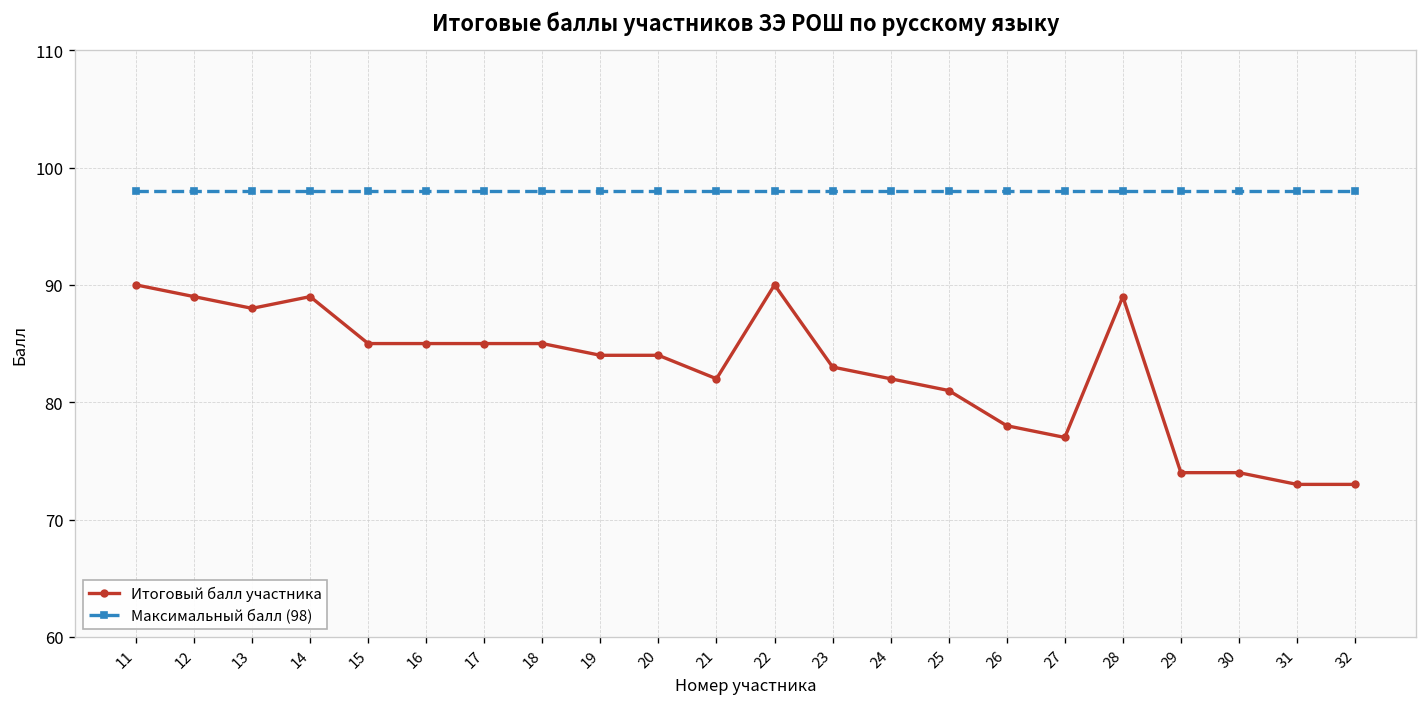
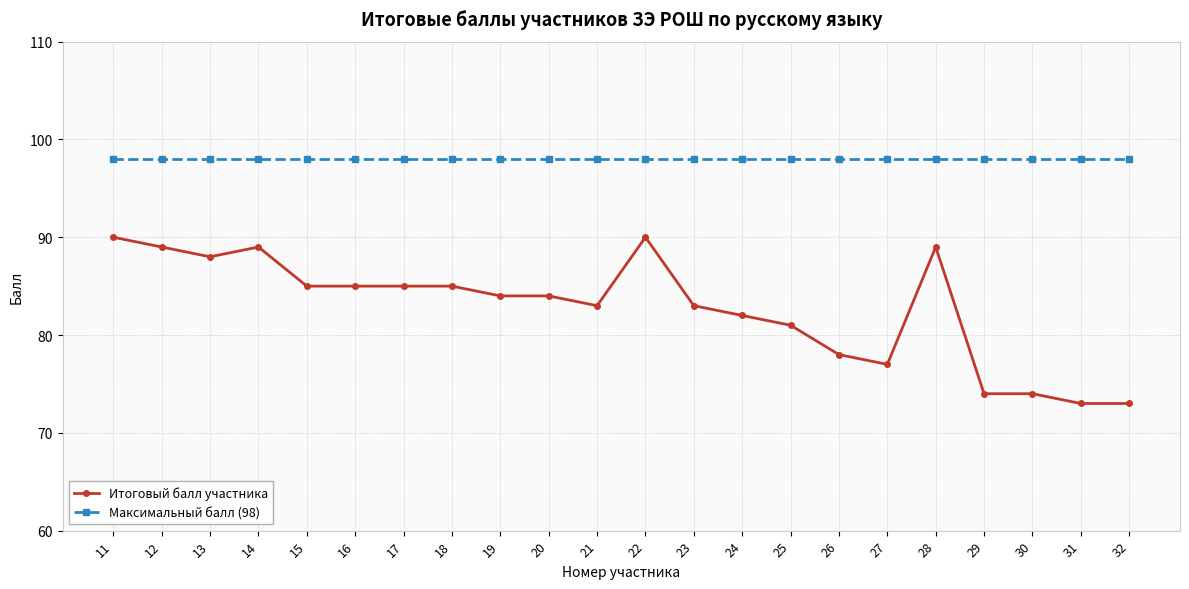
  {
    "Итоговый балл участника": {
      "11": 90,
      "12": 89,
      "13": 88,
      "14": 89,
      "15": 85,
      "16": 85,
      "17": 85,
      "18": 85,
      "19": 84,
      "20": 84,
-     "21": 82,
+     "21": 83,
      "22": 90,
      "23": 83,
      "24": 82,
      "25": 81,
      "26": 78,
      "27": 77,
      "28": 89,
      "29": 74,
      "30": 74,
      "31": 73,
      "32": 73
    },
    "Максимальный балл (98)": {
      "11": 98,
      "12": 98,
      "13": 98,
      "14": 98,
      "15": 98,
      "16": 98,
      "17": 98,
      "18": 98,
      "19": 98,
      "20": 98,
      "21": 98,
      "22": 98,
      "23": 98,
      "24": 98,
      "25": 98,
      "26": 98,
      "27": 98,
      "28": 98,
      "29": 98,
      "30": 98,
      "31": 98,
      "32": 98
    }
  }
